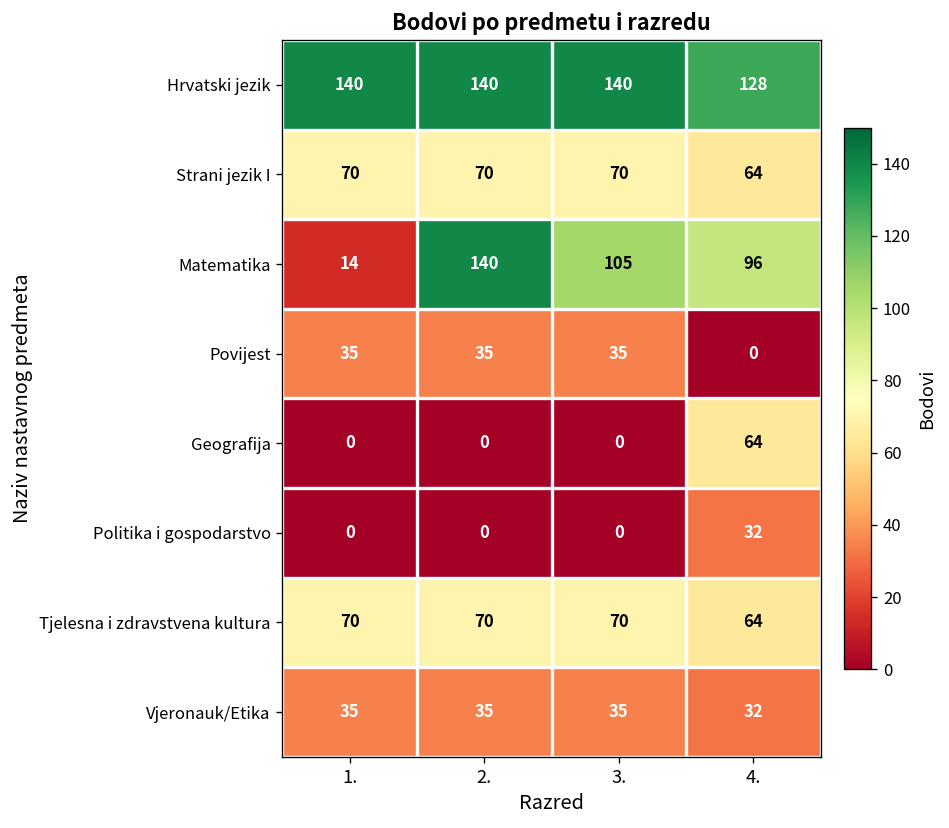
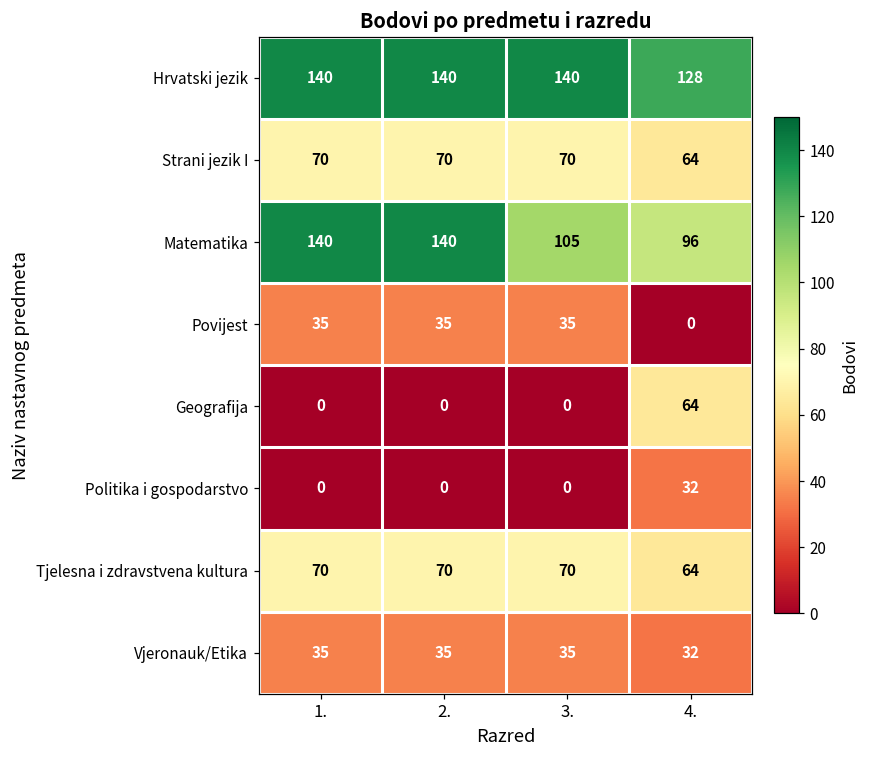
  {
    "Hrvatski jezik": {
      "1.": 140,
      "2.": 140,
      "3.": 140,
      "4.": 128
    },
    "Strani jezik I": {
      "1.": 70,
      "2.": 70,
      "3.": 70,
      "4.": 64
    },
    "Matematika": {
-     "1.": 14,
+     "1.": 140,
      "2.": 140,
      "3.": 105,
      "4.": 96
    },
    "Povijest": {
      "1.": 35,
      "2.": 35,
      "3.": 35,
      "4.": 0
    },
    "Geografija": {
      "1.": 0,
      "2.": 0,
      "3.": 0,
      "4.": 64
    },
    "Politika i gospodarstvo": {
      "1.": 0,
      "2.": 0,
      "3.": 0,
      "4.": 32
    },
    "Tjelesna i zdravstvena kultura": {
      "1.": 70,
      "2.": 70,
      "3.": 70,
      "4.": 64
    },
    "Vjeronauk/Etika": {
      "1.": 35,
      "2.": 35,
      "3.": 35,
      "4.": 32
    }
  }
